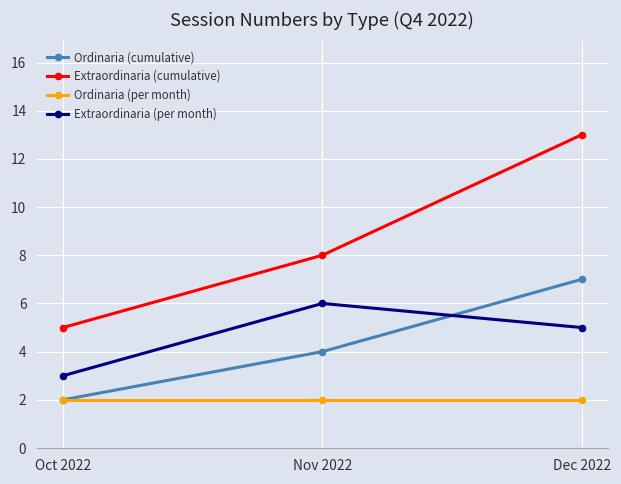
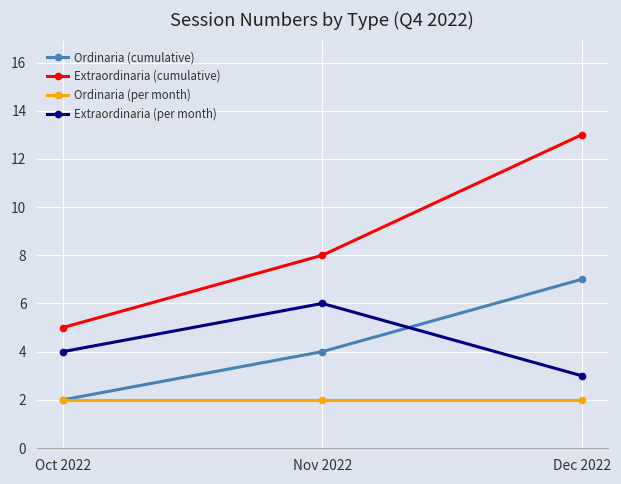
  {
    "Ordinaria (cumulative)": {
      "Nov 2022": 4,
      "Dec 2022": 7
    },
    "Extraordinaria (cumulative)": {
      "Oct 2022": 5,
      "Nov 2022": 8,
      "Dec 2022": 13
    },
    "Ordinaria (per month)": {
      "Nov 2022": 2,
      "Dec 2022": 2
    },
    "Extraordinaria (per month)": {
-     "Oct 2022": 3,
+     "Oct 2022": 4,
      "Nov 2022": 6,
-     "Dec 2022": 5
+     "Dec 2022": 3
    }
  }
